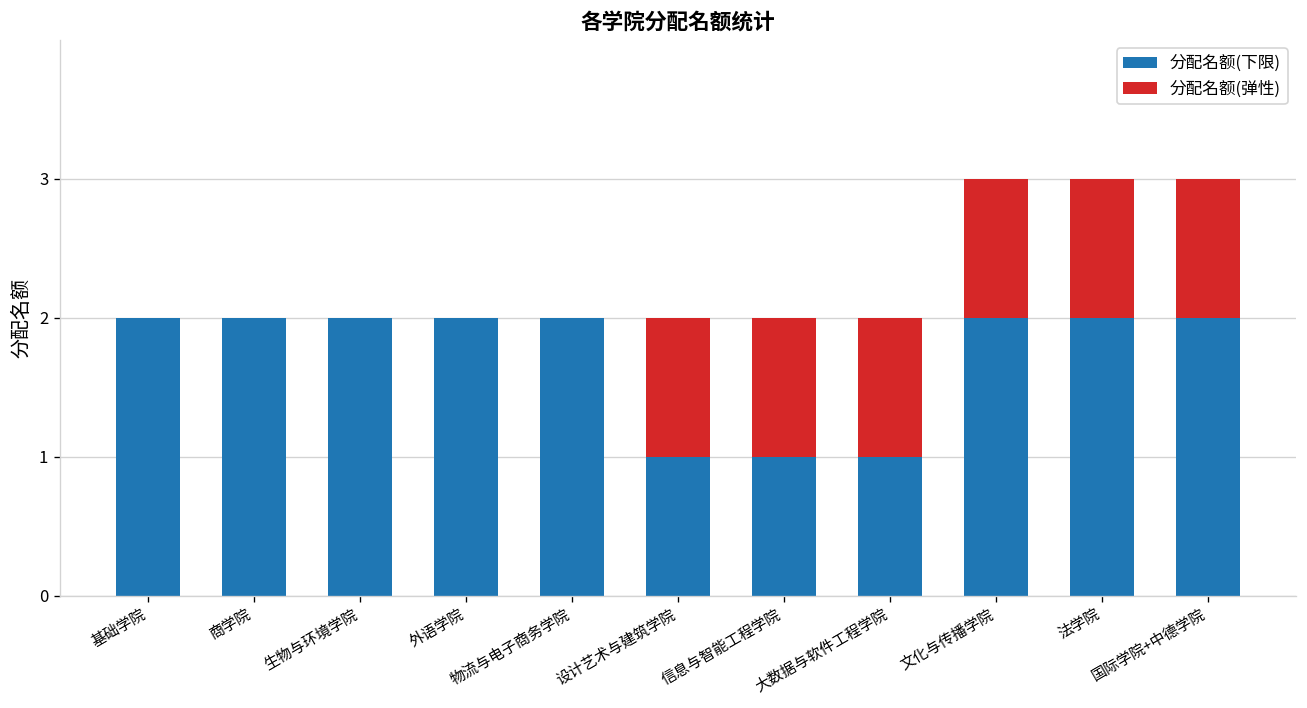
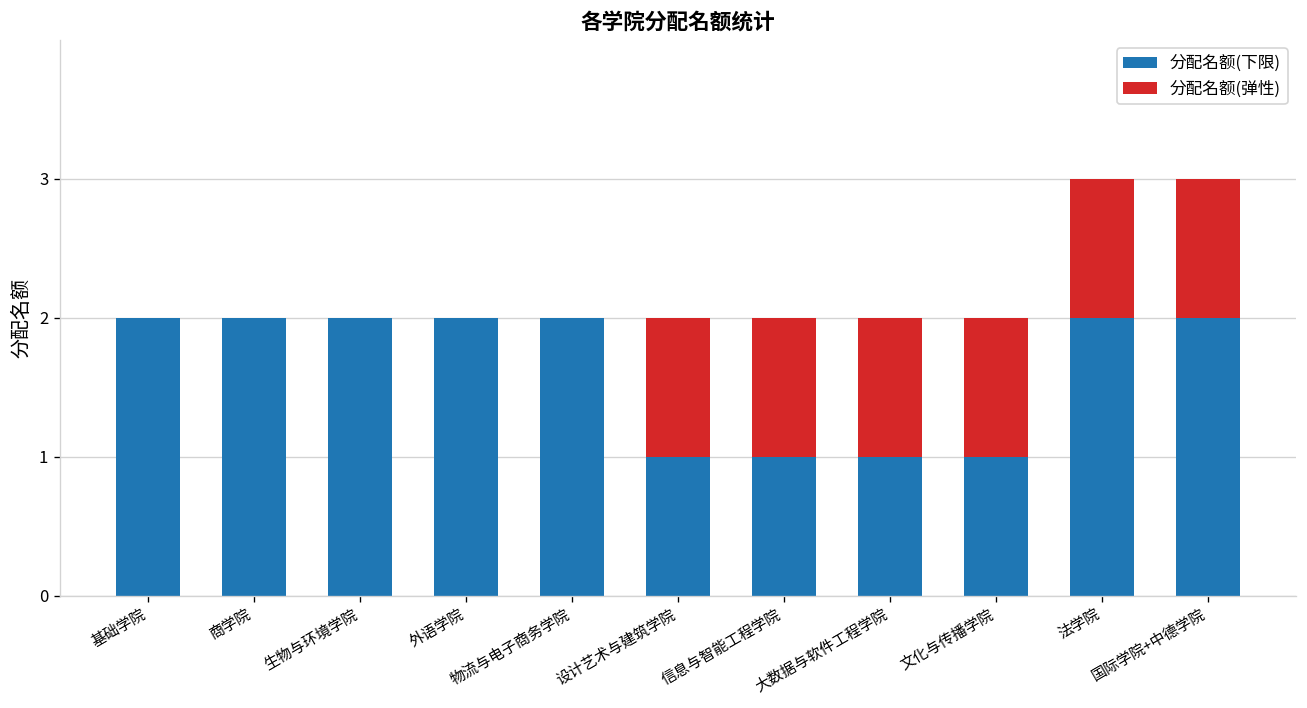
  {
    "分配名额(下限)": {
      "基础学院": 2,
      "商学院": 2,
      "生物与环境学院": 2,
      "外语学院": 2,
      "物流与电子商务学院": 2,
      "设计艺术与建筑学院": 1,
      "信息与智能工程学院": 1,
      "大数据与软件工程学院": 1,
-     "文化与传播学院": 2,
+     "文化与传播学院": 1,
      "法学院": 2,
      "国际学院+中德学院": 2
    },
    "分配名额(弹性)": {
      "基础学院": 0,
      "商学院": 0,
      "生物与环境学院": 0,
      "外语学院": 0,
      "物流与电子商务学院": 0,
      "设计艺术与建筑学院": 1,
      "信息与智能工程学院": 1,
      "大数据与软件工程学院": 1,
      "文化与传播学院": 1,
      "法学院": 1,
      "国际学院+中德学院": 1
    }
  }
